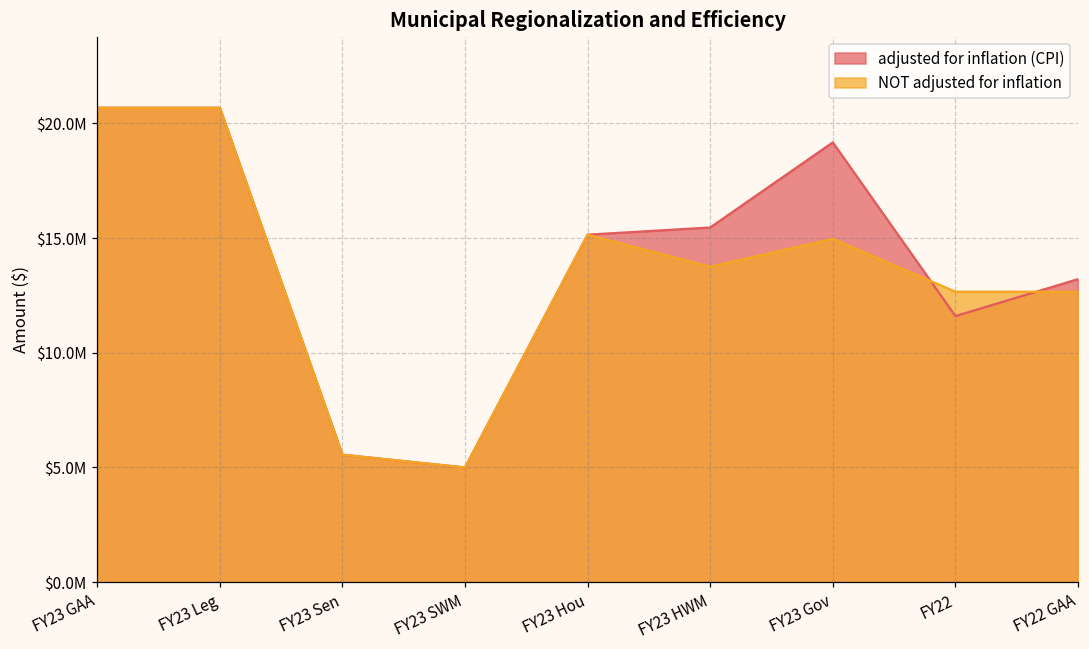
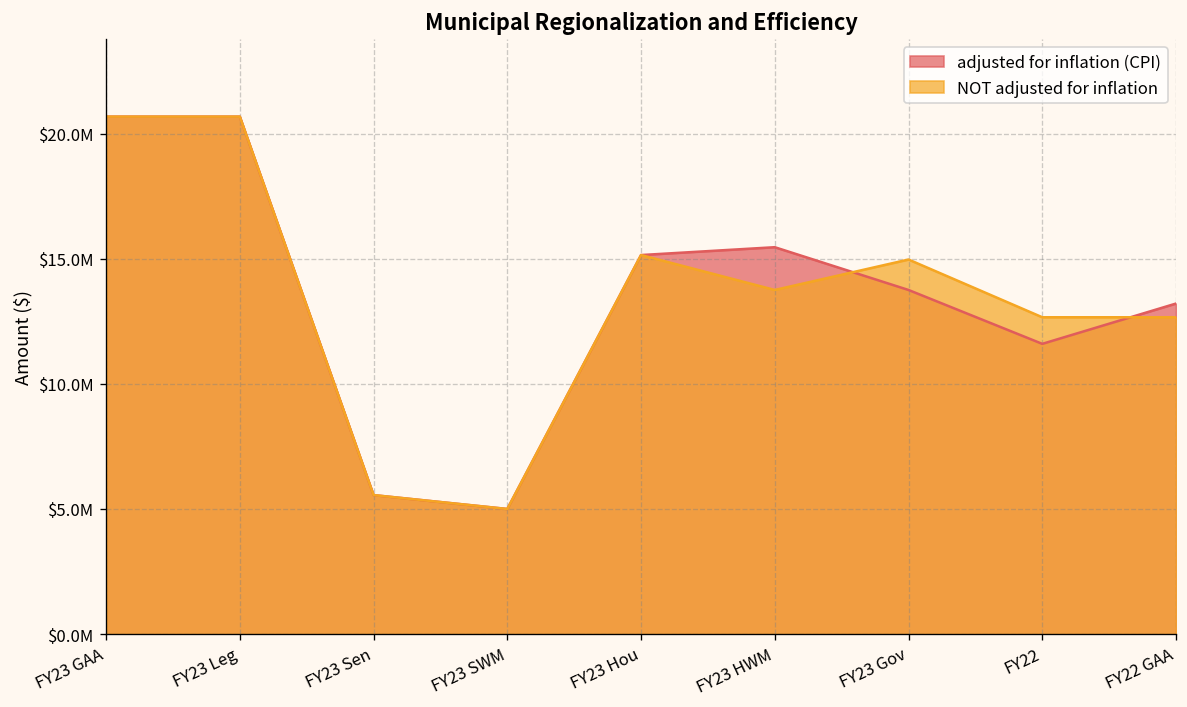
  {
    "adjusted for inflation (CPI)": {
      "FY23 HWM": "$15500000",
-     "FY23 Gov": "$19200000",
+     "FY23 Gov": "$13800000",
      "FY22": "$11600000",
      "FY22 GAA": "$13200000"
    },
    "NOT adjusted for inflation": {
      "FY23 HWM": "$13800000",
      "FY23 Gov": "$15000000",
      "FY22": "$12700000",
      "FY22 GAA": "$12700000"
    }
  }
